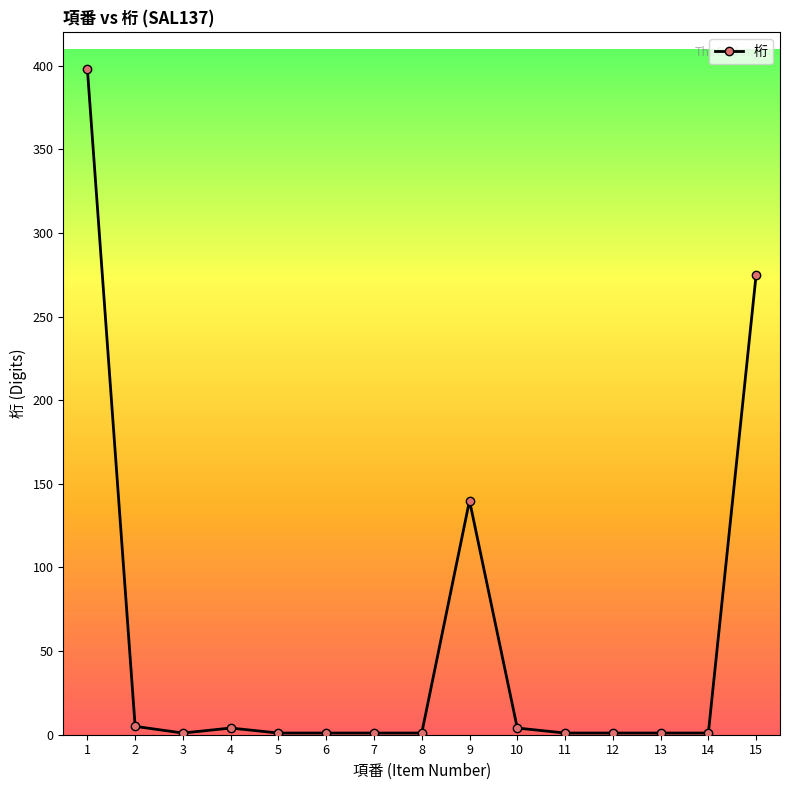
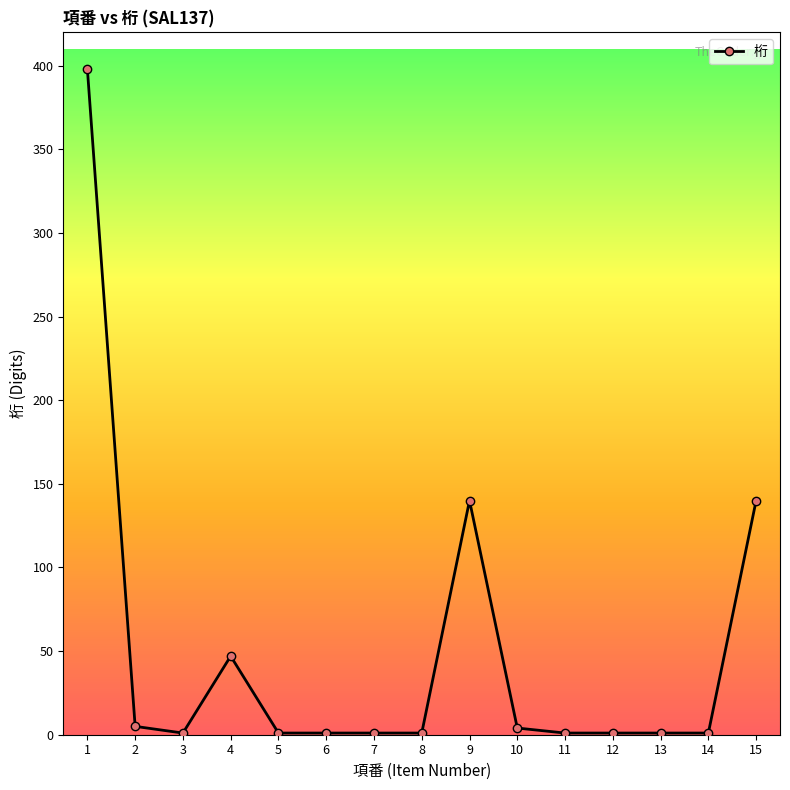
  {
    "1": 398,
    "2": 5,
    "3": 1,
-   "4": 4,
+   "4": 47,
    "5": 1,
    "6": 1,
    "7": 1,
    "8": 1,
    "9": 140,
    "10": 4,
    "11": 1,
    "12": 1,
    "13": 1,
    "14": 1,
-   "15": 275
+   "15": 140
  }
